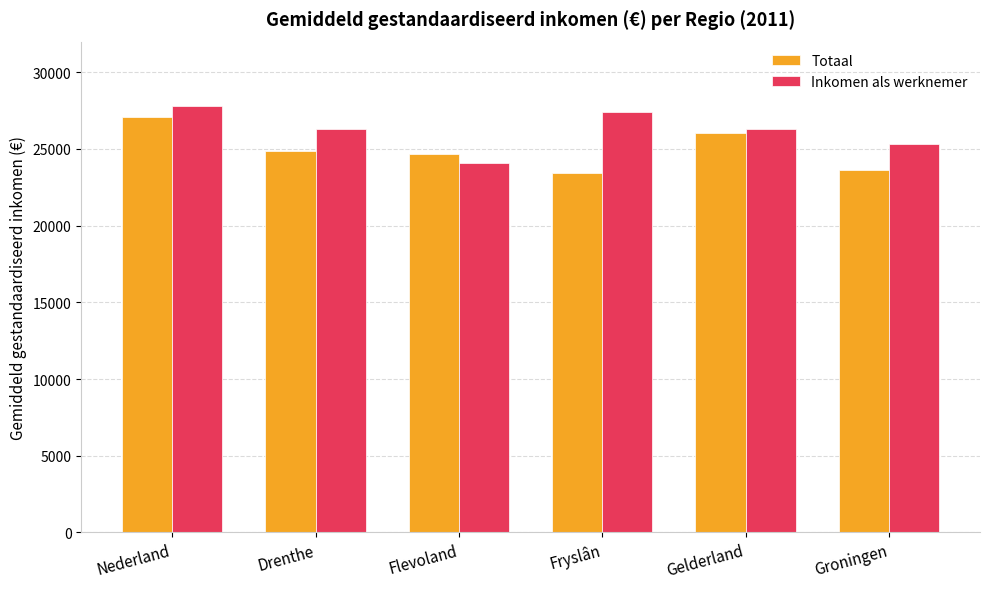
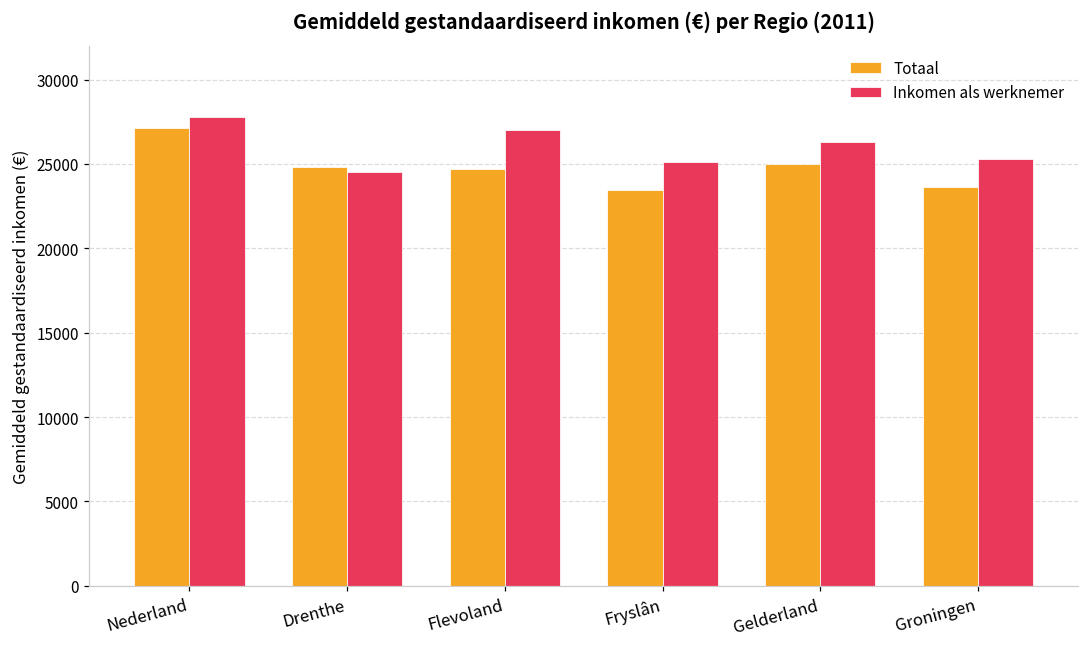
  {
    "Totaal": {
      "Nederland": 27100,
      "Drenthe": 24800,
      "Flevoland": 24700,
      "Fryslân": 23500,
-     "Gelderland": 26000,
+     "Gelderland": 25000,
      "Groningen": 23700
    },
    "Inkomen als werknemer": {
      "Nederland": 27800,
-     "Drenthe": 26300,
-     "Flevoland": 24100,
-     "Fryslân": 27400,
+     "Drenthe": 24500,
+     "Flevoland": 27000,
+     "Fryslân": 25100,
      "Gelderland": 26300,
      "Groningen": 25300
    }
  }
